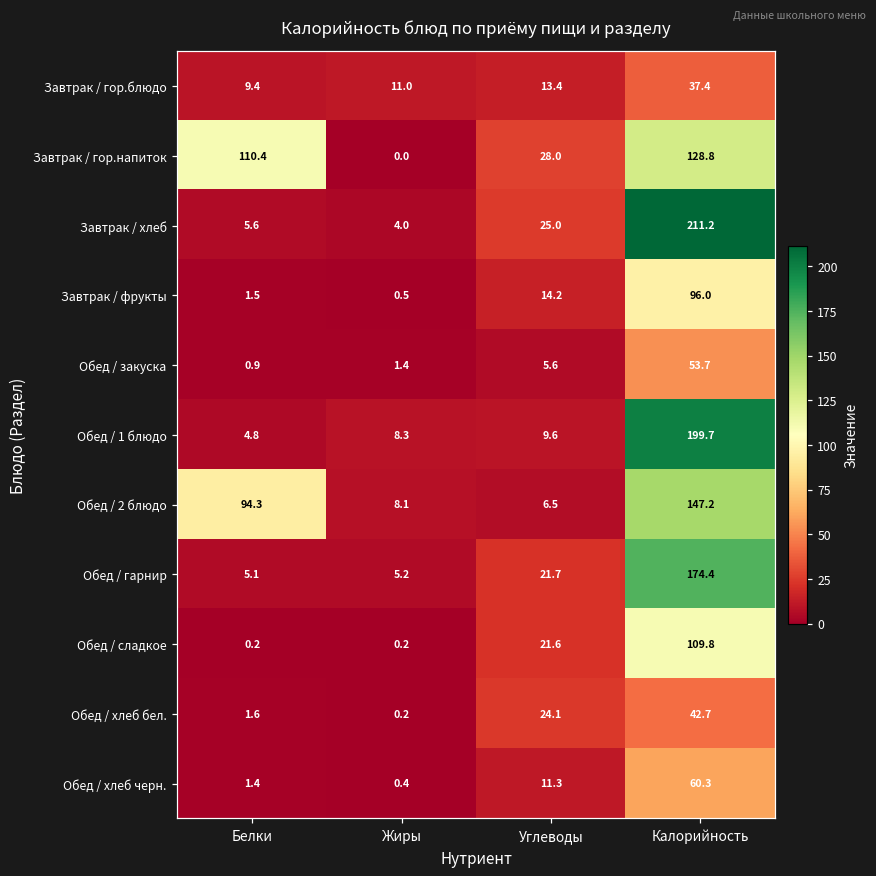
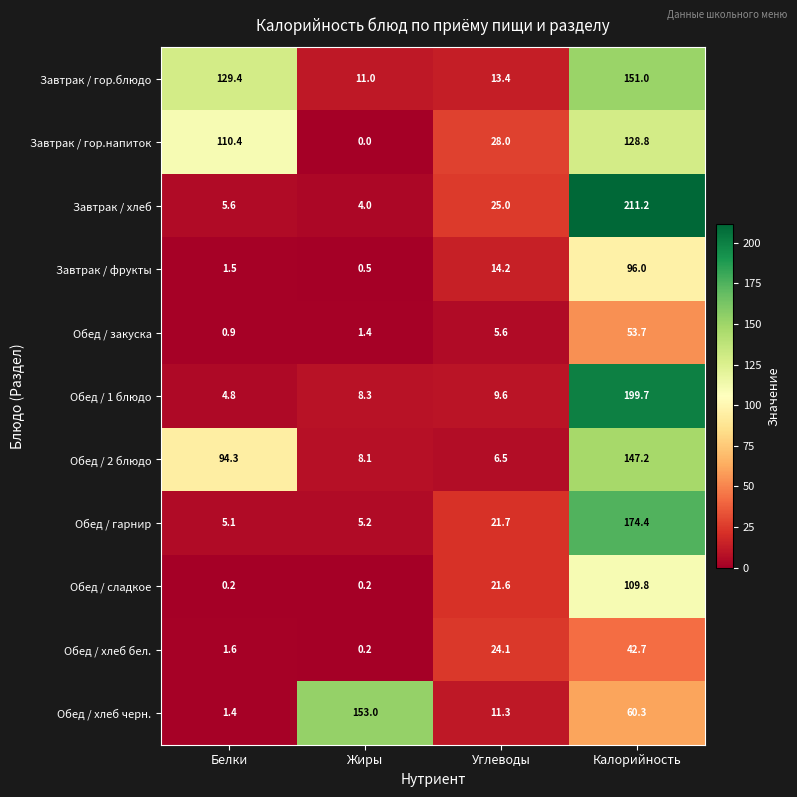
  {
    "Завтрак / гор.блюдо": {
-     "Белки": 9.4,
+     "Белки": 129.4,
      "Жиры": 11.0,
      "Углеводы": 13.4,
-     "Калорийность": 37.4
+     "Калорийность": 151.0
    },
    "Завтрак / гор.напиток": {
      "Белки": 110.4,
      "Жиры": 0.0,
      "Углеводы": 28.0,
      "Калорийность": 128.8
    },
    "Завтрак / хлеб": {
      "Белки": 5.6,
      "Жиры": 4.0,
      "Углеводы": 25.0,
      "Калорийность": 211.2
    },
    "Завтрак / фрукты": {
      "Белки": 1.5,
      "Жиры": 0.5,
      "Углеводы": 14.2,
      "Калорийность": 96.0
    },
    "Обед / закуска": {
      "Белки": 0.9,
      "Жиры": 1.4,
      "Углеводы": 5.6,
      "Калорийность": 53.7
    },
    "Обед / 1 блюдо": {
      "Белки": 4.8,
      "Жиры": 8.3,
      "Углеводы": 9.6,
      "Калорийность": 199.7
    },
    "Обед / 2 блюдо": {
      "Белки": 94.3,
      "Жиры": 8.1,
      "Углеводы": 6.5,
      "Калорийность": 147.2
    },
    "Обед / гарнир": {
      "Белки": 5.1,
      "Жиры": 5.2,
      "Углеводы": 21.7,
      "Калорийность": 174.4
    },
    "Обед / сладкое": {
      "Белки": 0.2,
      "Жиры": 0.2,
      "Углеводы": 21.6,
      "Калорийность": 109.8
    },
    "Обед / хлеб бел.": {
      "Белки": 1.6,
      "Жиры": 0.2,
      "Углеводы": 24.1,
      "Калорийность": 42.7
    },
    "Обед / хлеб черн.": {
      "Белки": 1.4,
-     "Жиры": 0.4,
+     "Жиры": 153.0,
      "Углеводы": 11.3,
      "Калорийность": 60.3
    }
  }
